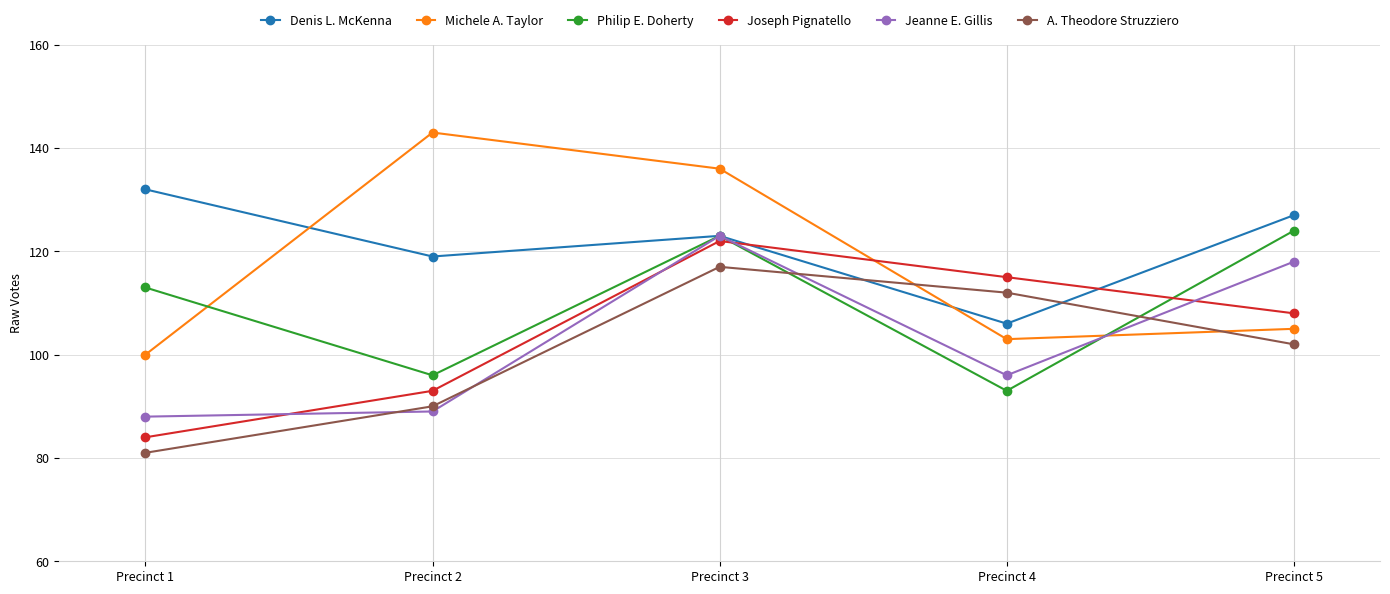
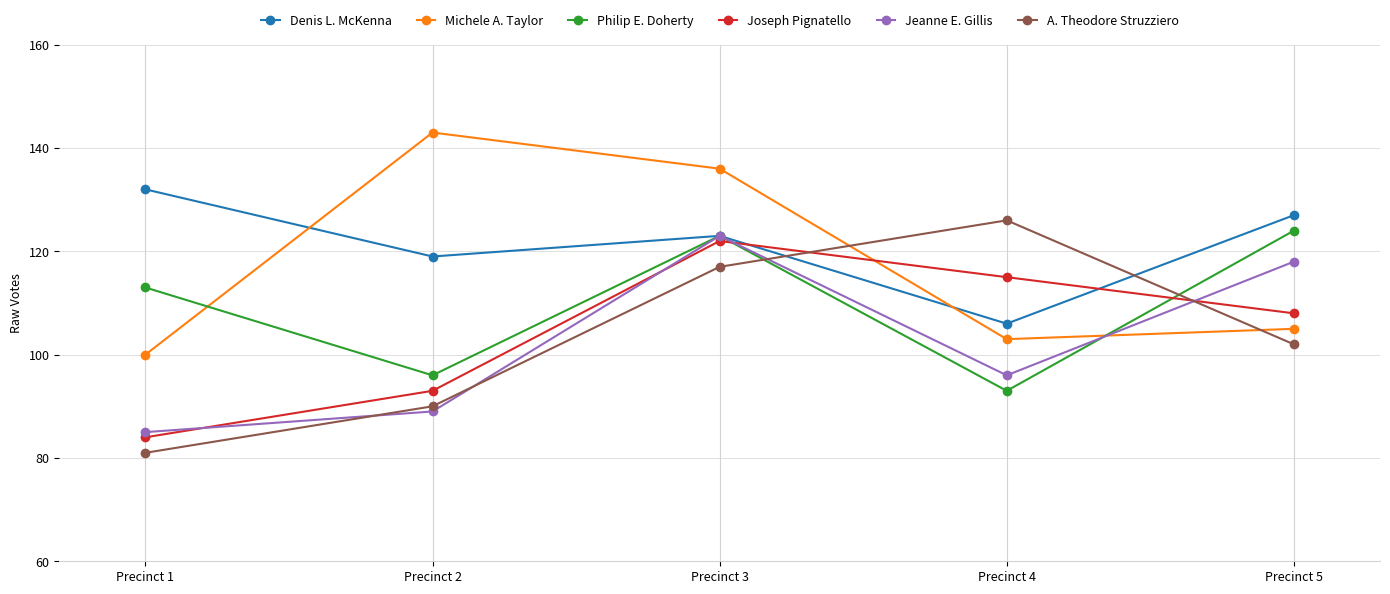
  {
    "Denis L. McKenna": {
      "Precinct 1": 132,
      "Precinct 2": 119,
      "Precinct 4": 106,
      "Precinct 5": 127
    },
    "Michele A. Taylor": {
      "Precinct 1": 100,
      "Precinct 2": 143,
      "Precinct 3": 136,
      "Precinct 4": 103,
      "Precinct 5": 105
    },
    "Philip E. Doherty": {
      "Precinct 1": 113,
      "Precinct 2": 96,
      "Precinct 4": 93,
      "Precinct 5": 124
    },
    "Joseph Pignatello": {
      "Precinct 1": 84,
      "Precinct 2": 93,
      "Precinct 3": 122,
      "Precinct 4": 115,
      "Precinct 5": 108
    },
    "Jeanne E. Gillis": {
-     "Precinct 1": 88,
+     "Precinct 1": 85,
      "Precinct 2": 89,
      "Precinct 4": 96,
      "Precinct 5": 118
    },
    "A. Theodore Struzziero": {
      "Precinct 1": 81,
      "Precinct 2": 90,
      "Precinct 3": 117,
-     "Precinct 4": 112,
+     "Precinct 4": 126,
      "Precinct 5": 102
    }
  }
